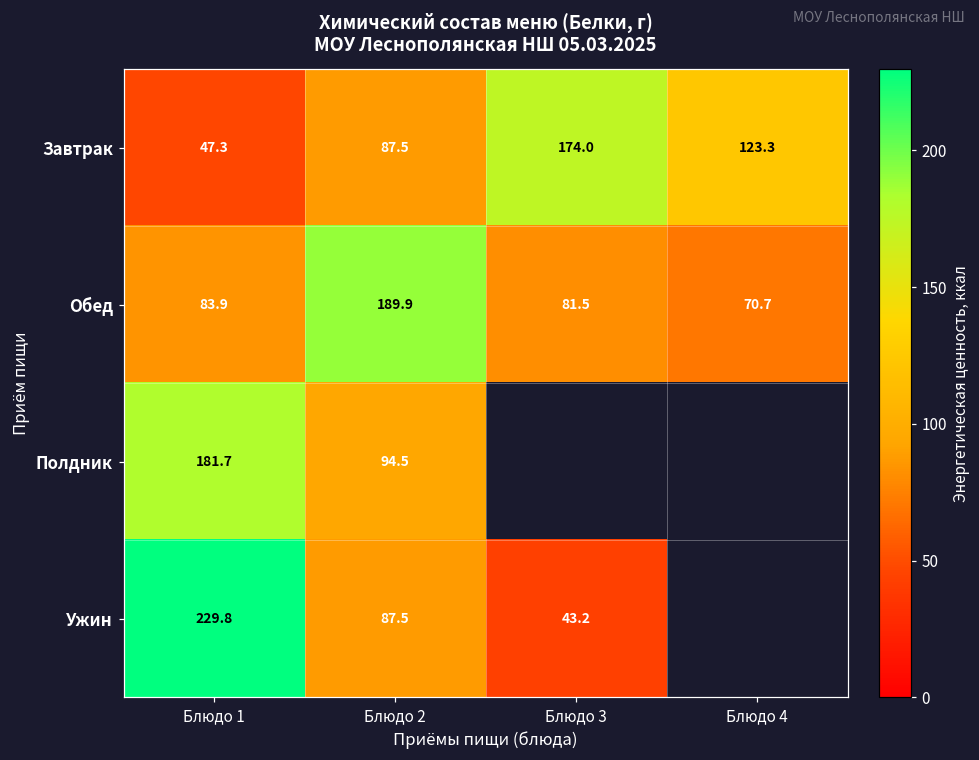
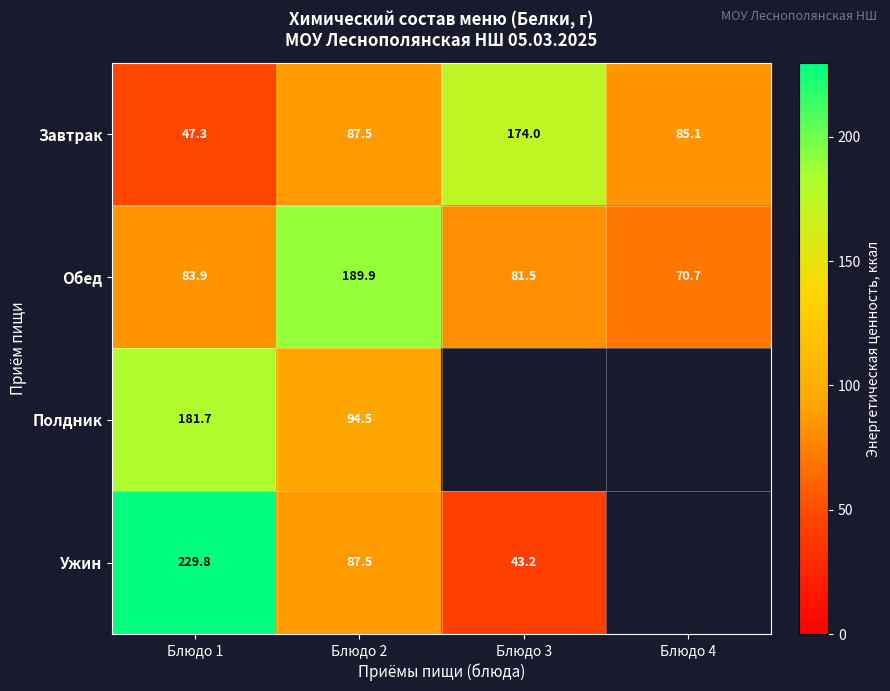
  {
    "Завтрак": {
      "Блюдо 1": 47.3,
      "Блюдо 2": 87.5,
      "Блюдо 3": 174.0,
-     "Блюдо 4": 123.3
+     "Блюдо 4": 85.1
    },
    "Обед": {
      "Блюдо 1": 83.9,
      "Блюдо 2": 189.9,
      "Блюдо 3": 81.5,
      "Блюдо 4": 70.7
    },
    "Полдник": {
      "Блюдо 1": 181.7,
      "Блюдо 2": 94.5
    },
    "Ужин": {
      "Блюдо 1": 229.8,
      "Блюдо 2": 87.5,
      "Блюдо 3": 43.2
    }
  }
